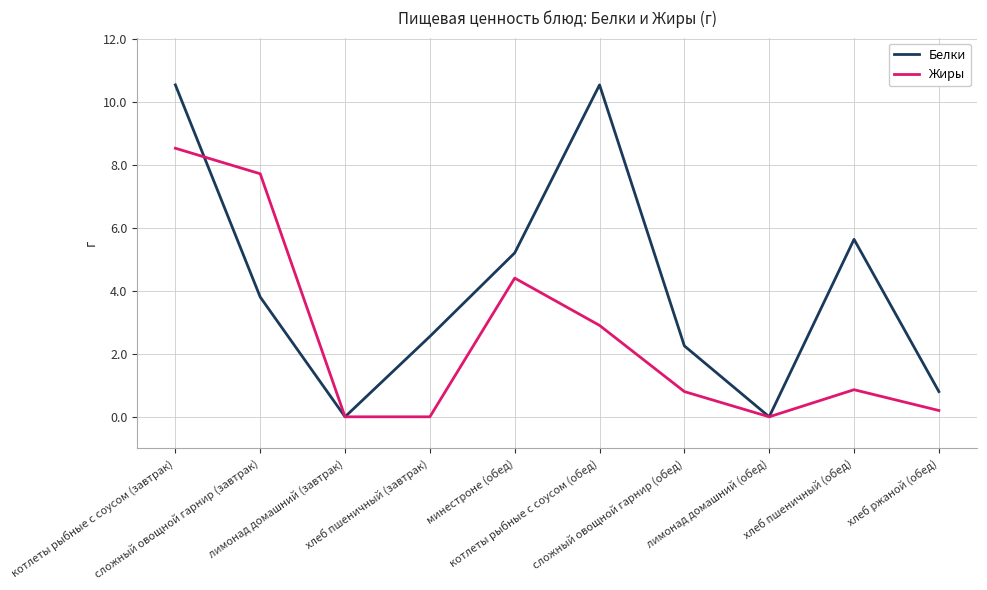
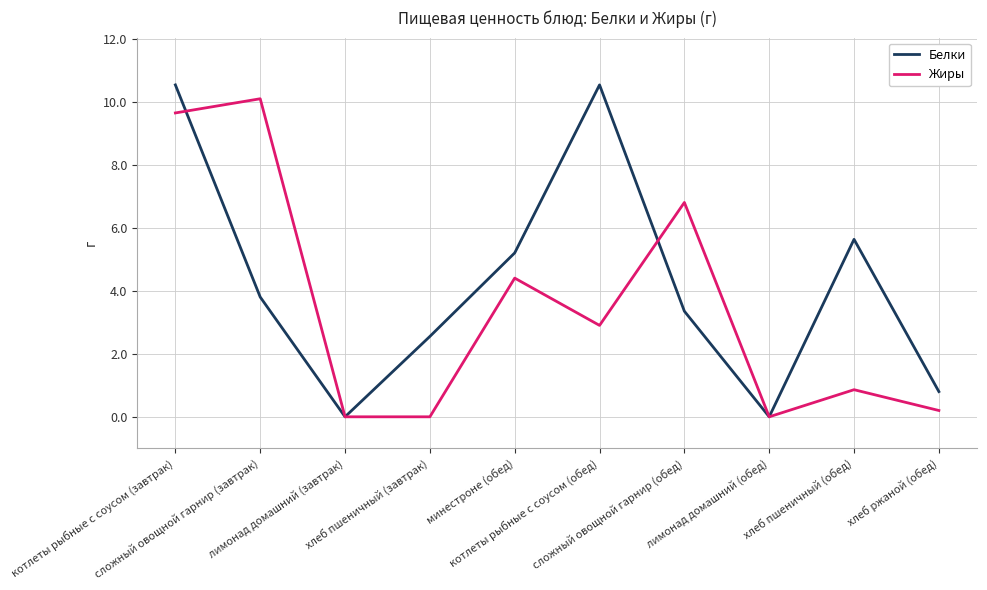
  {
    "Белки": {
      "котлеты рыбные с соусом (завтрак)": 10.5,
      "сложный овощной гарнир (завтрак)": 3.8,
      "хлеб пшеничный (завтрак)": 2.6,
      "минестроне (обед)": 5.2,
      "котлеты рыбные с соусом (обед)": 10.5,
-     "сложный овощной гарнир (обед)": 2.3,
+     "сложный овощной гарнир (обед)": 3.4,
      "хлеб пшеничный (обед)": 5.6,
      "хлеб ржаной (обед)": 0.8
    },
    "Жиры": {
-     "котлеты рыбные с соусом (завтрак)": 8.5,
-     "сложный овощной гарнир (завтрак)": 7.7,
+     "котлеты рыбные с соусом (завтрак)": 9.6,
+     "сложный овощной гарнир (завтрак)": 10.1,
      "хлеб пшеничный (завтрак)": 0.0,
      "минестроне (обед)": 4.4,
      "котлеты рыбные с соусом (обед)": 2.9,
-     "сложный овощной гарнир (обед)": 0.8,
+     "сложный овощной гарнир (обед)": 6.8,
      "хлеб пшеничный (обед)": 0.9,
      "хлеб ржаной (обед)": 0.2
    }
  }
